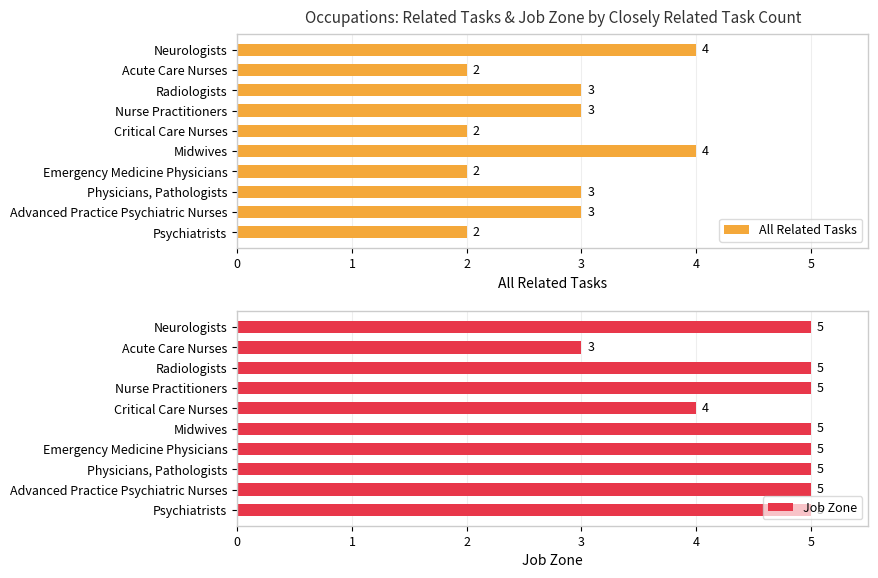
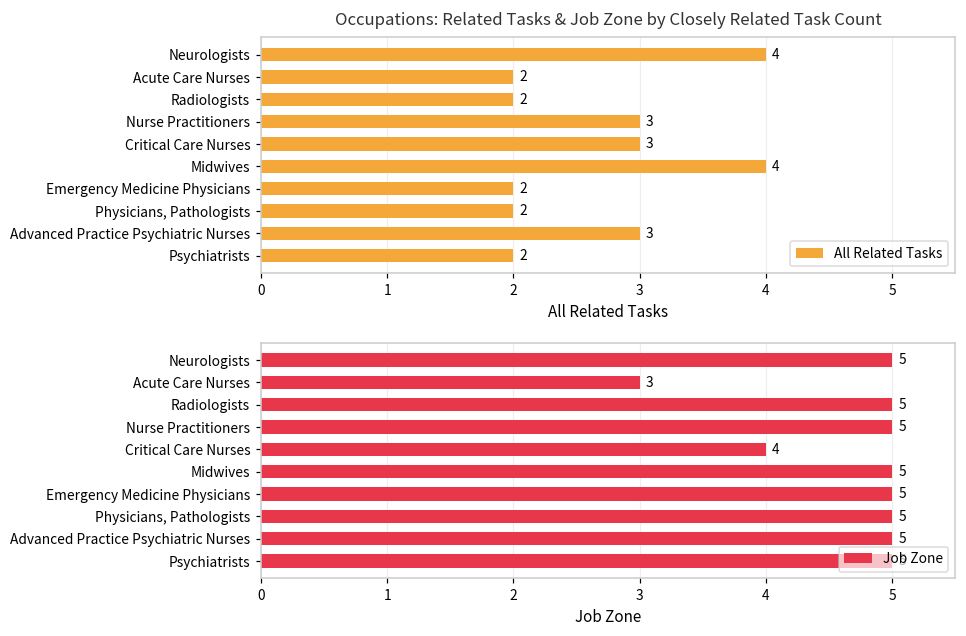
  {
    "Occupations: Related Tasks & Job Zone by Closely Related Task Count": {
      "Neurologists": 4,
      "Acute Care Nurses": 2,
-     "Radiologists": 3,
+     "Radiologists": 2,
      "Nurse Practitioners": 3,
-     "Critical Care Nurses": 2,
+     "Critical Care Nurses": 3,
      "Midwives": 4,
      "Emergency Medicine Physicians": 2,
-     "Physicians, Pathologists": 3,
+     "Physicians, Pathologists": 2,
      "Advanced Practice Psychiatric Nurses": 3,
      "Psychiatrists": 2
    }
  }
